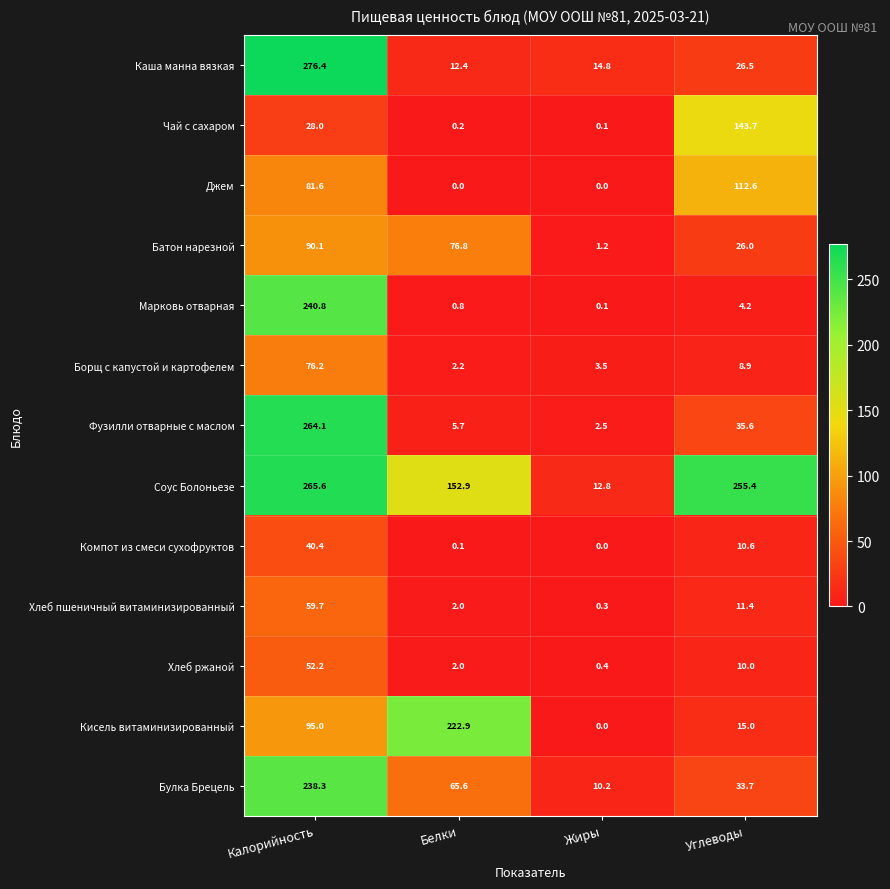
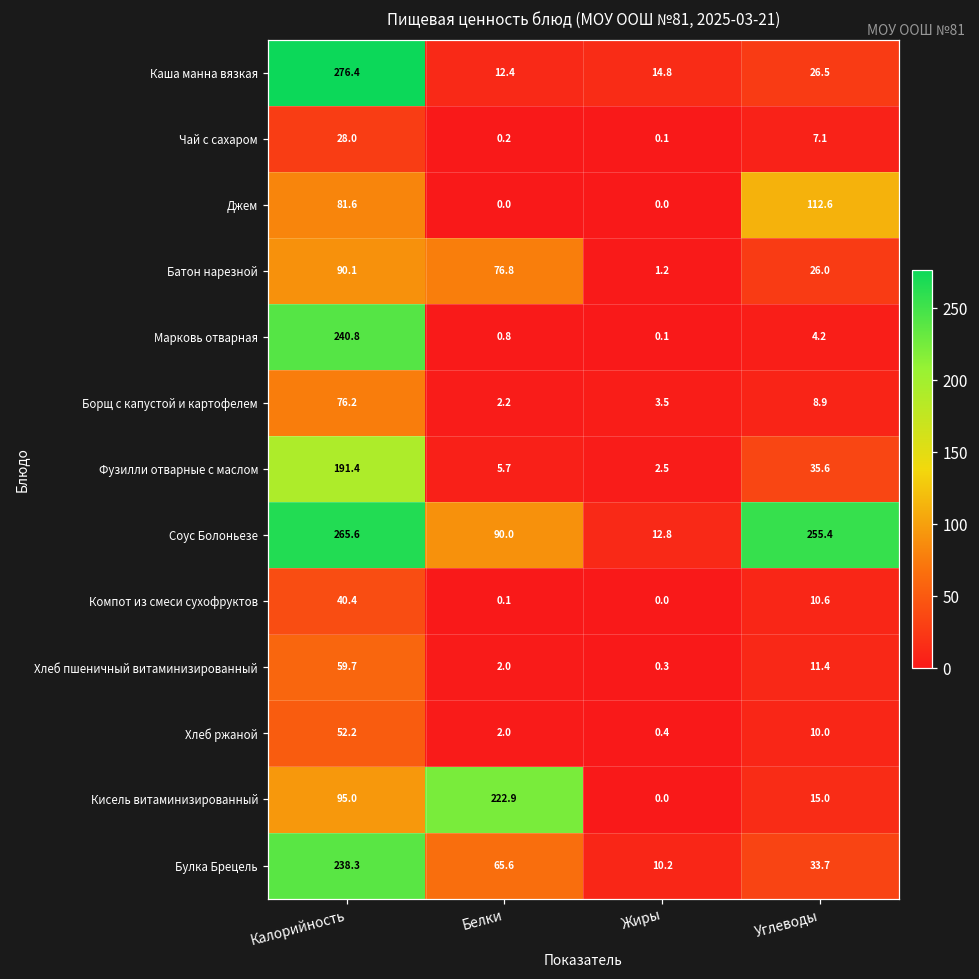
  {
    "Каша манна вязкая": {
      "Калорийность": 276.4,
      "Белки": 12.4,
      "Жиры": 14.8,
      "Углеводы": 26.5
    },
    "Чай с сахаром": {
      "Калорийность": 28.0,
      "Белки": 0.2,
      "Жиры": 0.1,
-     "Углеводы": 143.7
+     "Углеводы": 7.1
    },
    "Джем": {
      "Калорийность": 81.6,
      "Белки": 0.0,
      "Жиры": 0.0,
      "Углеводы": 112.6
    },
    "Батон нарезной": {
      "Калорийность": 90.1,
      "Белки": 76.8,
      "Жиры": 1.2,
      "Углеводы": 26.0
    },
    "Марковь отварная": {
      "Калорийность": 240.8,
      "Белки": 0.8,
      "Жиры": 0.1,
      "Углеводы": 4.2
    },
    "Борщ с капустой и картофелем": {
      "Калорийность": 76.2,
      "Белки": 2.2,
      "Жиры": 3.5,
      "Углеводы": 8.9
    },
    "Фузилли отварные с маслом": {
-     "Калорийность": 264.1,
+     "Калорийность": 191.4,
      "Белки": 5.7,
      "Жиры": 2.5,
      "Углеводы": 35.6
    },
    "Соус Болоньезе": {
      "Калорийность": 265.6,
-     "Белки": 152.9,
+     "Белки": 90.0,
      "Жиры": 12.8,
      "Углеводы": 255.4
    },
    "Компот из смеси сухофруктов": {
      "Калорийность": 40.4,
      "Белки": 0.1,
      "Жиры": 0.0,
      "Углеводы": 10.6
    },
    "Хлеб пшеничный витаминизированный": {
      "Калорийность": 59.7,
      "Белки": 2.0,
      "Жиры": 0.3,
      "Углеводы": 11.4
    },
    "Хлеб ржаной": {
      "Калорийность": 52.2,
      "Белки": 2.0,
      "Жиры": 0.4,
      "Углеводы": 10.0
    },
    "Кисель витаминизированный": {
      "Калорийность": 95.0,
      "Белки": 222.9,
      "Жиры": 0.0,
      "Углеводы": 15.0
    },
    "Булка Брецель": {
      "Калорийность": 238.3,
      "Белки": 65.6,
      "Жиры": 10.2,
      "Углеводы": 33.7
    }
  }
